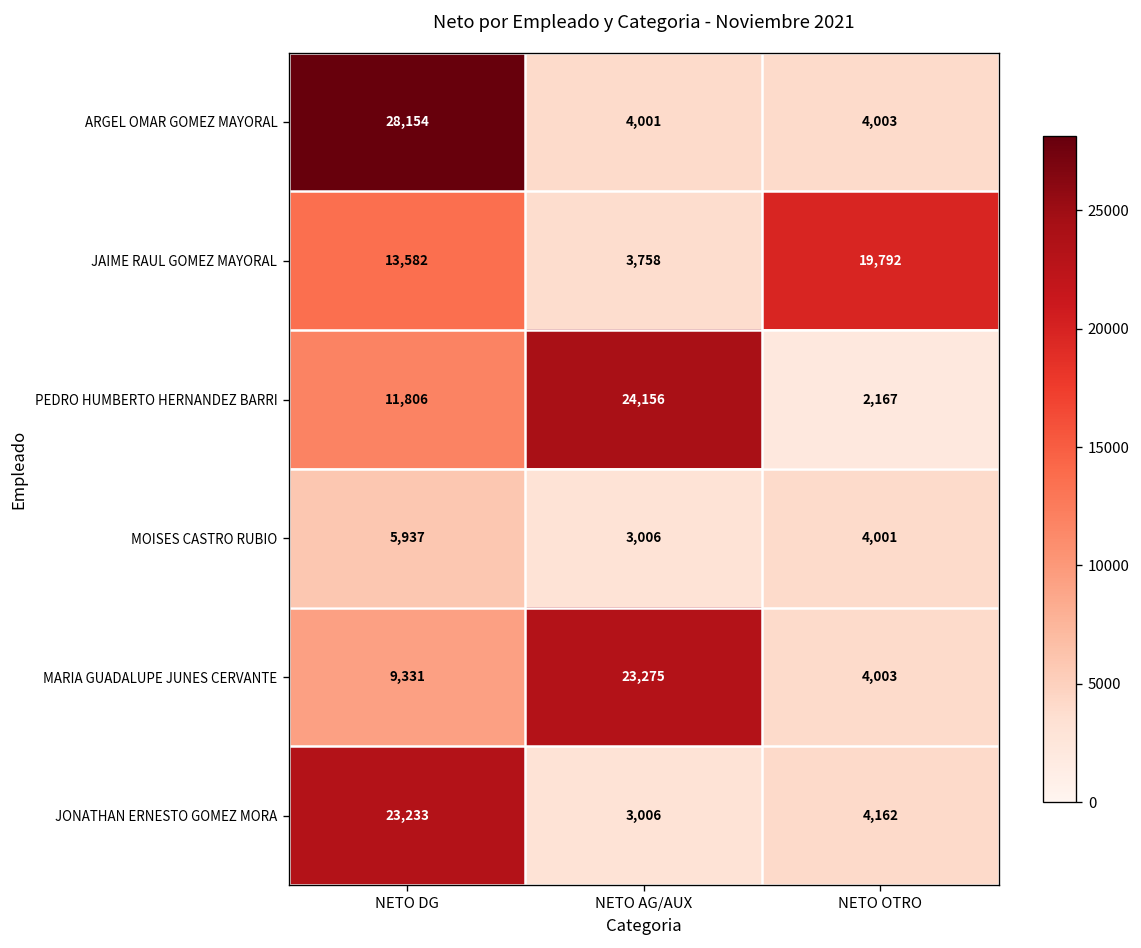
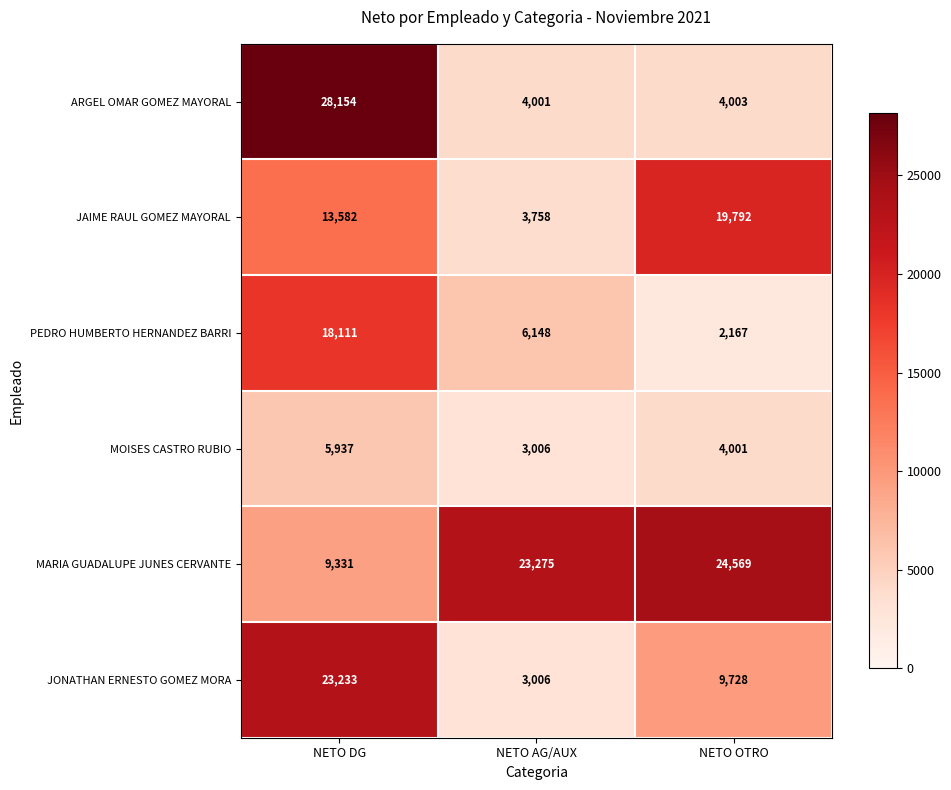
  {
    "ARGEL OMAR GOMEZ MAYORAL": {
      "NETO DG": "28,154",
      "NETO AG/AUX": "4,001",
      "NETO OTRO": "4,003"
    },
    "JAIME RAUL GOMEZ MAYORAL": {
      "NETO DG": "13,582",
      "NETO AG/AUX": "3,758",
      "NETO OTRO": "19,792"
    },
    "PEDRO HUMBERTO HERNANDEZ BARRI": {
-     "NETO DG": "11,806",
-     "NETO AG/AUX": "24,156",
+     "NETO DG": "18,111",
+     "NETO AG/AUX": "6,148",
      "NETO OTRO": "2,167"
    },
    "MOISES CASTRO RUBIO": {
      "NETO DG": "5,937",
      "NETO AG/AUX": "3,006",
      "NETO OTRO": "4,001"
    },
    "MARIA GUADALUPE JUNES CERVANTE": {
      "NETO DG": "9,331",
      "NETO AG/AUX": "23,275",
-     "NETO OTRO": "4,003"
+     "NETO OTRO": "24,569"
    },
    "JONATHAN ERNESTO GOMEZ MORA": {
      "NETO DG": "23,233",
      "NETO AG/AUX": "3,006",
-     "NETO OTRO": "4,162"
+     "NETO OTRO": "9,728"
    }
  }
